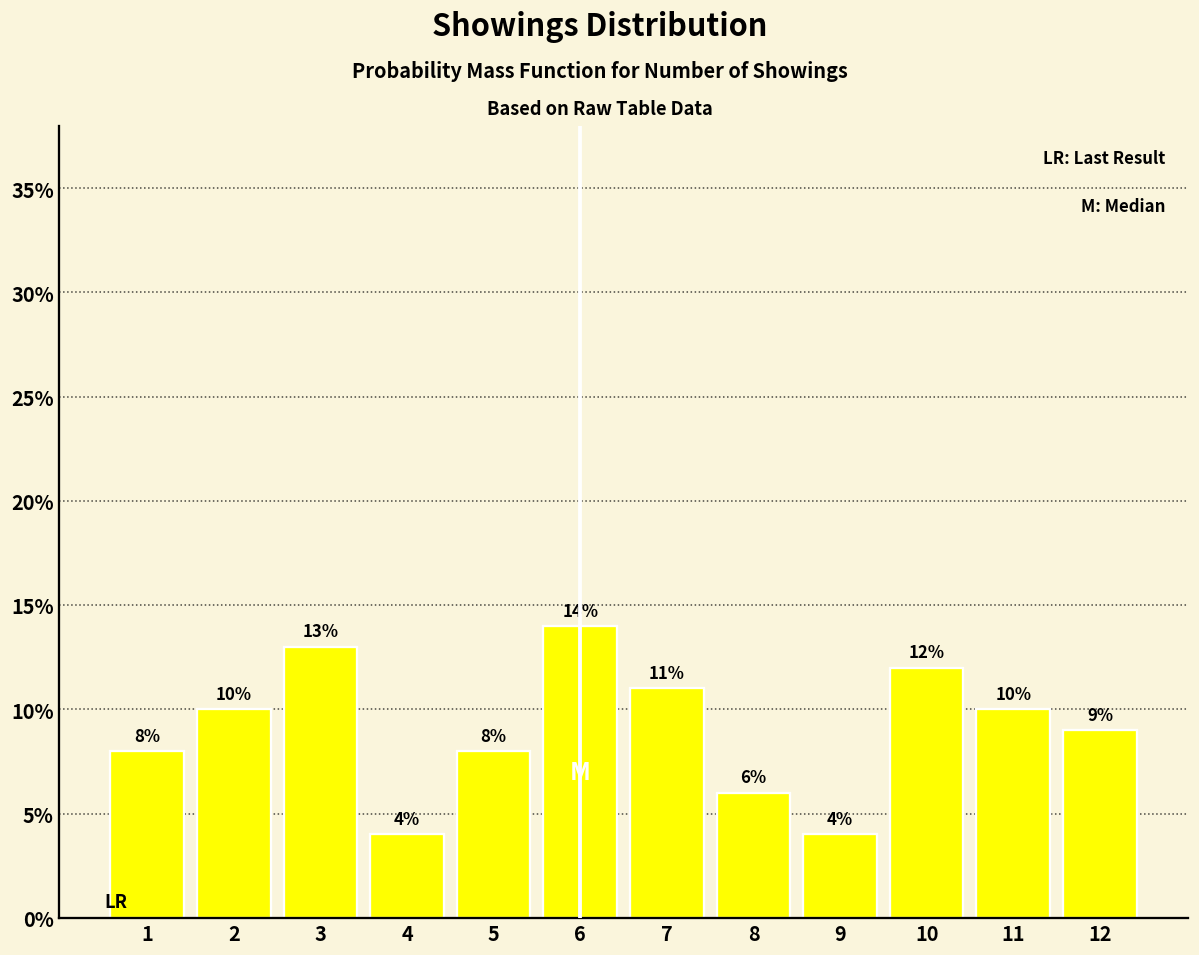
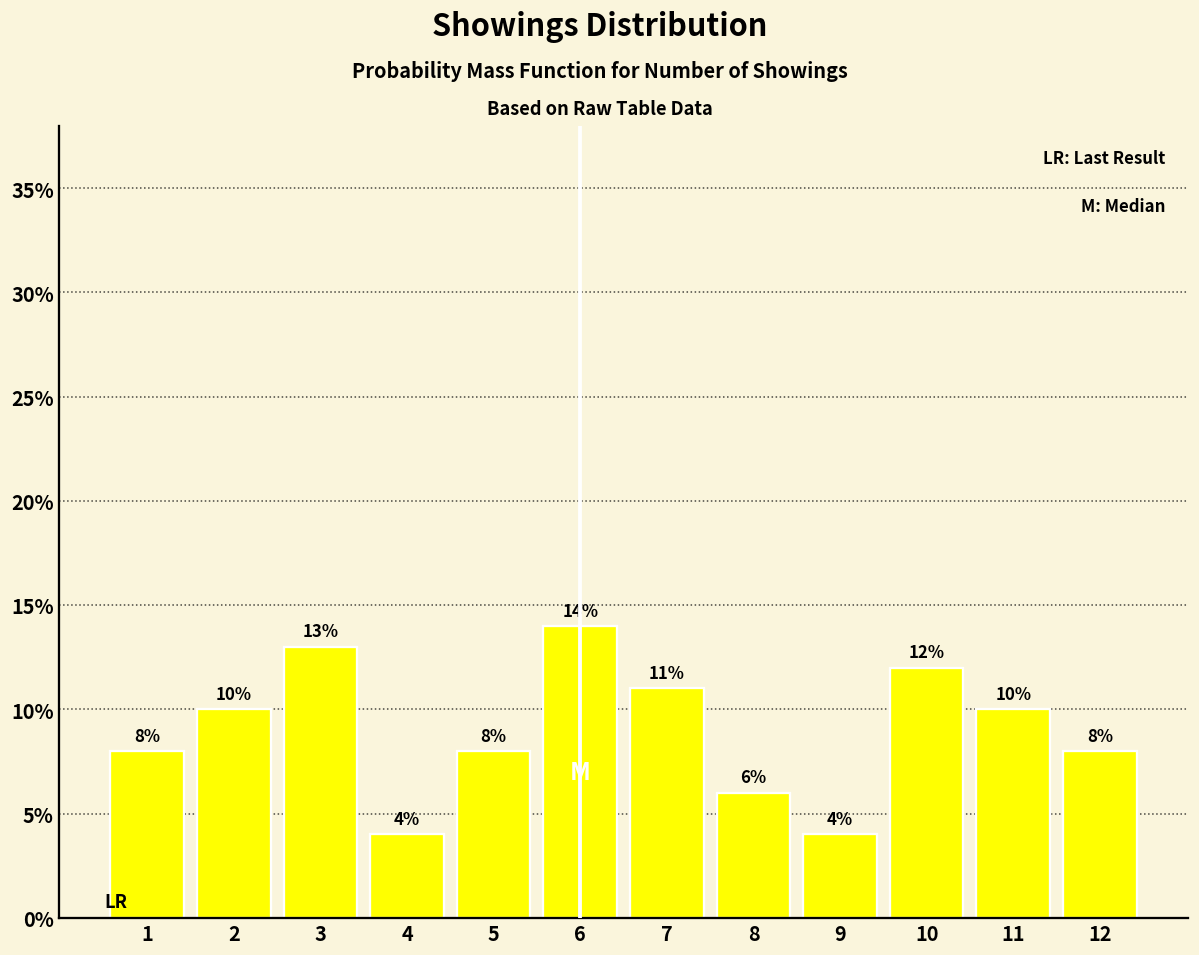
  {
    "1": "8%",
    "2": "10%",
    "3": "13%",
    "4": "4%",
    "5": "8%",
    "6": "14%",
    "7": "11%",
    "8": "6%",
    "9": "4%",
    "10": "12%",
    "11": "10%",
-   "12": "9%"
+   "12": "8%"
  }
